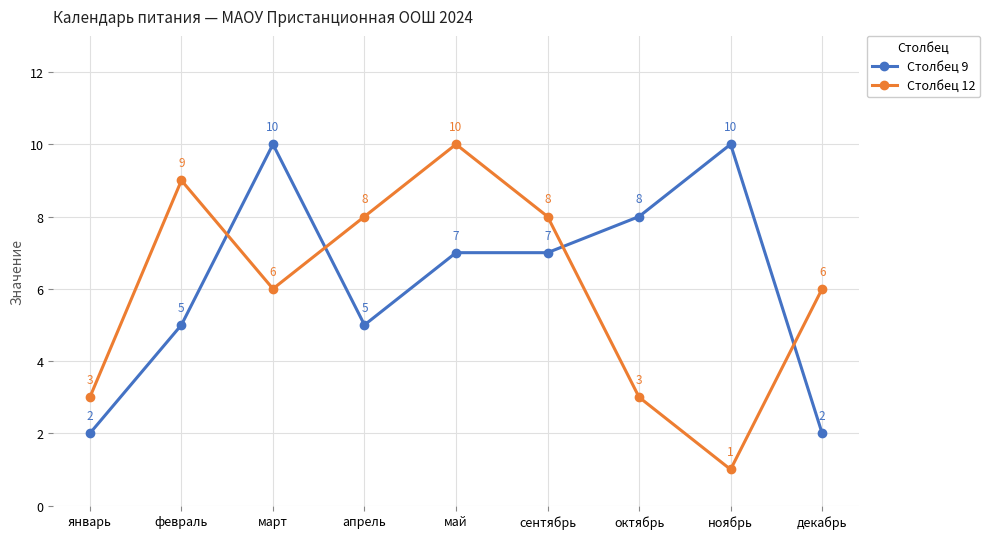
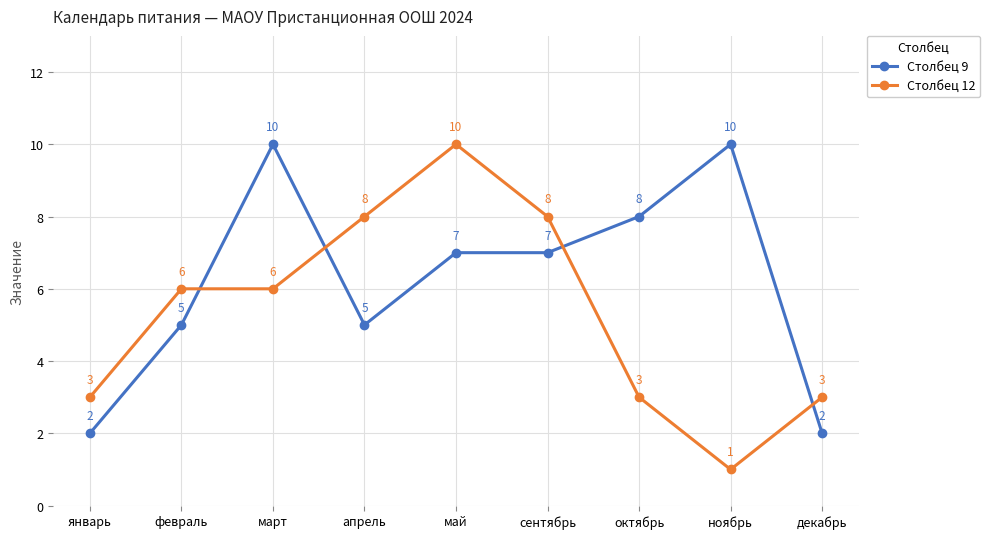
  {
    "Столбец 9": {
      "январь": 2,
      "февраль": 5,
      "март": 10,
      "апрель": 5,
      "май": 7,
      "сентябрь": 7,
      "октябрь": 8,
      "ноябрь": 10,
      "декабрь": 2
    },
    "Столбец 12": {
      "январь": 3,
-     "февраль": 9,
+     "февраль": 6,
      "март": 6,
      "апрель": 8,
      "май": 10,
      "сентябрь": 8,
      "октябрь": 3,
      "ноябрь": 1,
-     "декабрь": 6
+     "декабрь": 3
    }
  }
